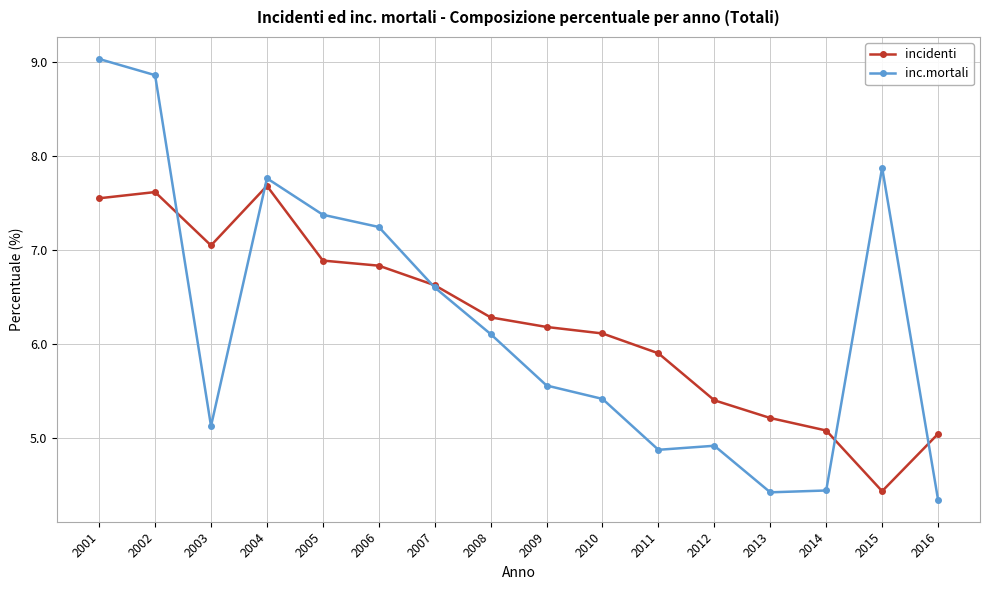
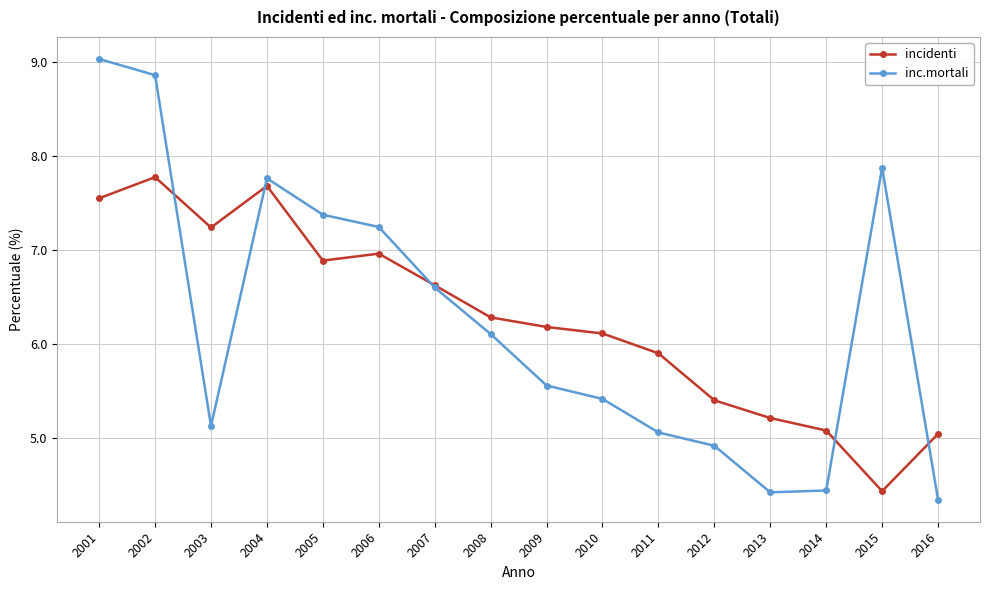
  {
    "incidenti": {
      "2001": 7.6,
-     "2002": 7.6,
-     "2003": 7.1,
+     "2002": 7.8,
+     "2003": 7.2,
      "2004": 7.7,
      "2005": 6.9,
-     "2006": 6.8,
+     "2006": 7.0,
      "2008": 6.3,
      "2009": 6.2,
      "2010": 6.1,
      "2011": 5.9,
      "2012": 5.4,
      "2013": 5.2,
      "2014": 5.1,
      "2015": 4.4,
      "2016": 5.0
    },
    "inc.mortali": {
      "2001": 9.0,
      "2002": 8.9,
      "2003": 5.1,
      "2004": 7.8,
      "2005": 7.4,
      "2006": 7.2,
      "2008": 6.1,
      "2009": 5.6,
      "2010": 5.4,
-     "2011": 4.9,
+     "2011": 5.1,
      "2012": 4.9,
      "2013": 4.4,
      "2014": 4.4,
      "2015": 7.9,
      "2016": 4.3
    }
  }
